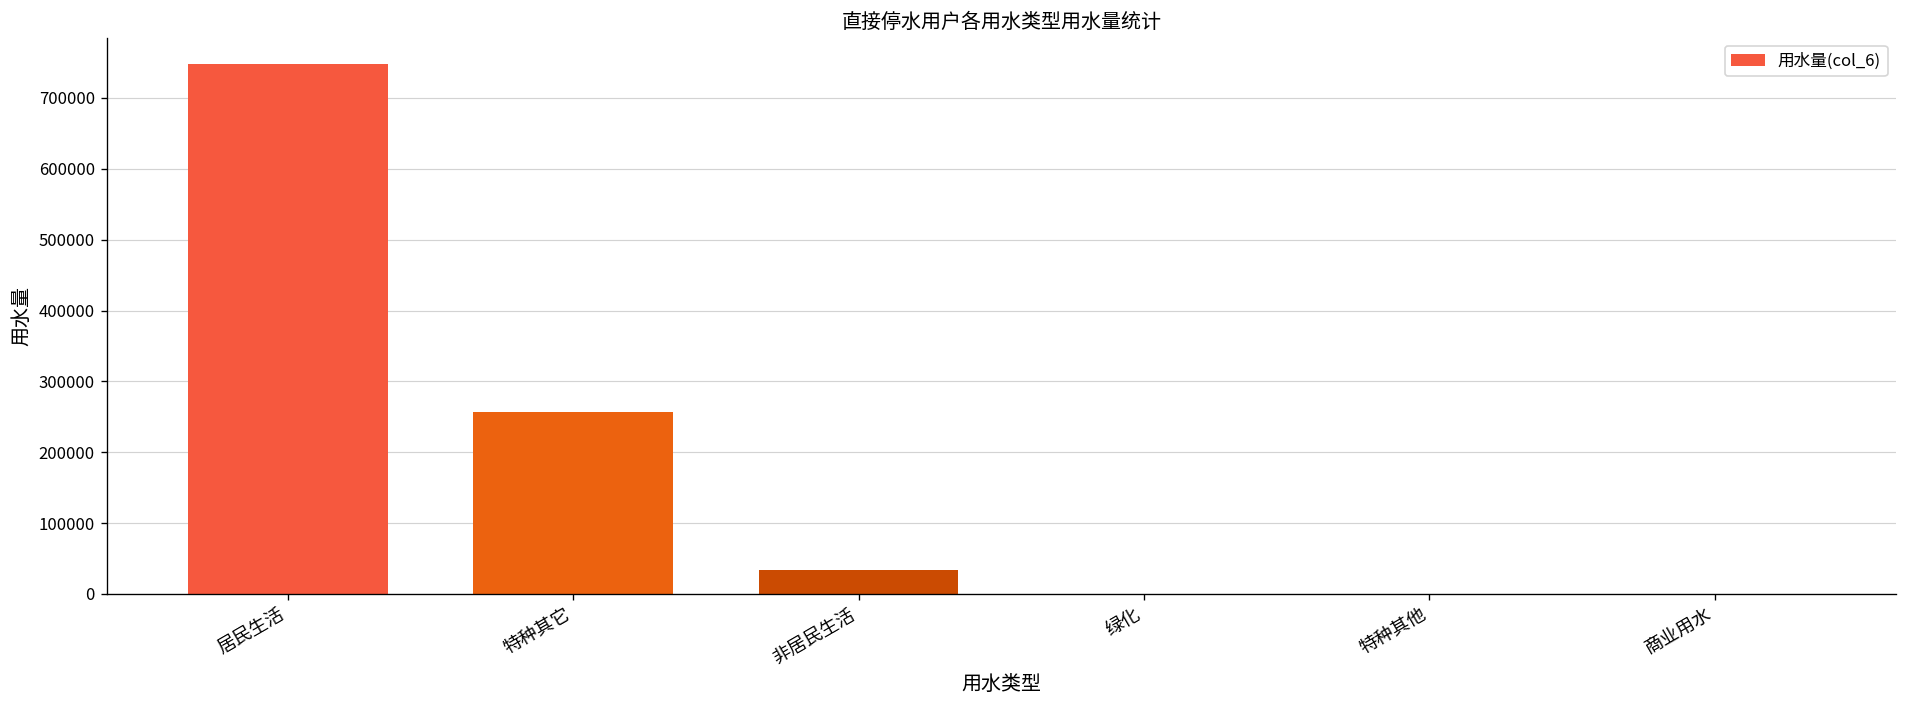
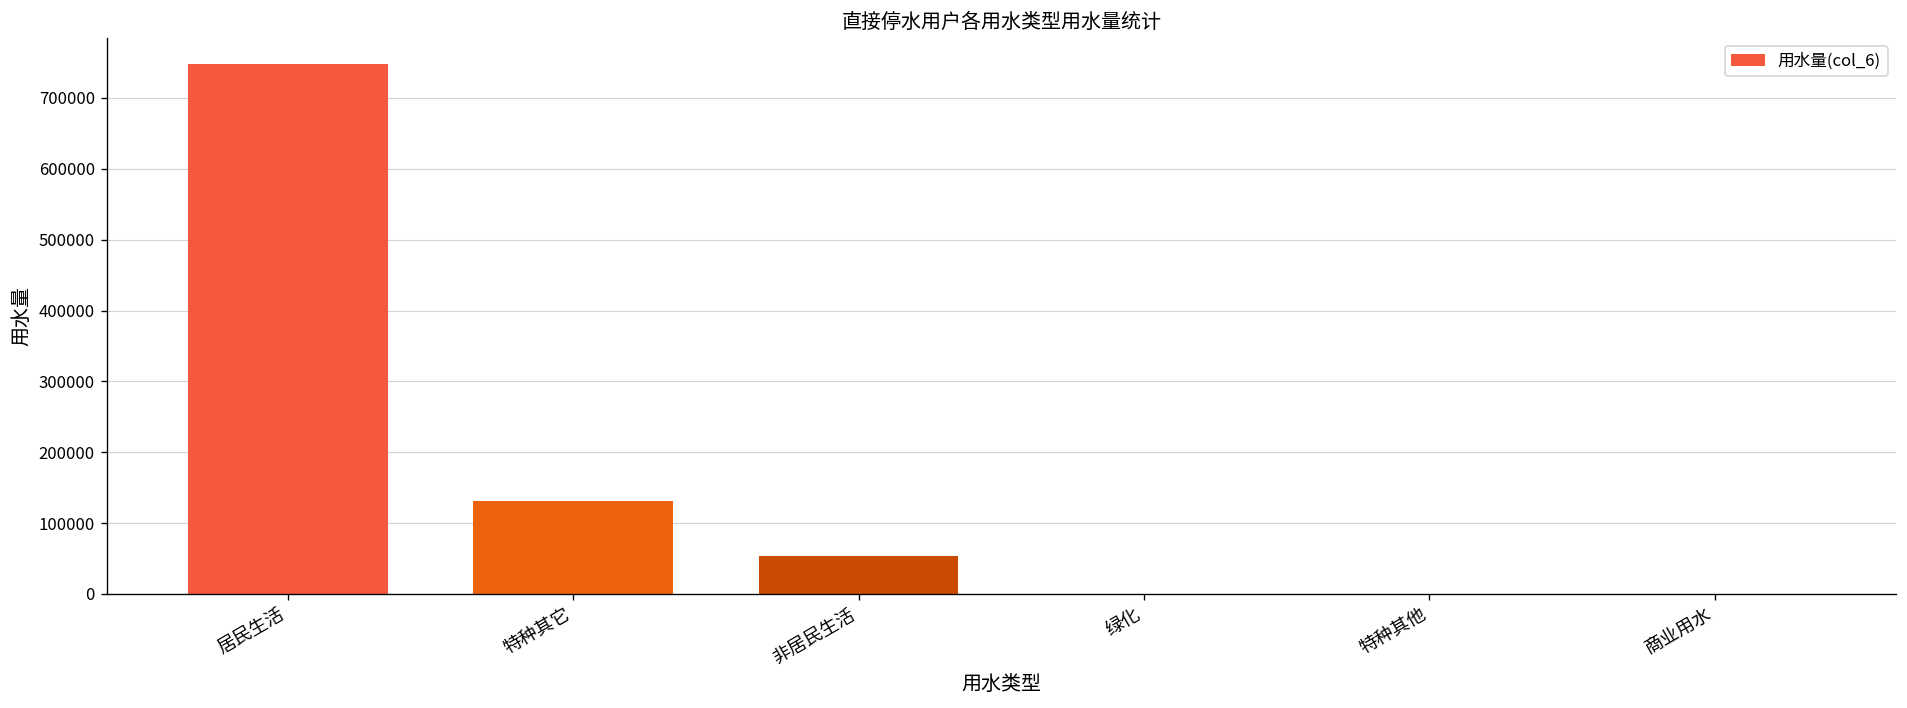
  {
    "居民生活": 750000,
-   "特种其它": 260000,
-   "非居民生活": 30000,
+   "特种其它": 130000,
+   "非居民生活": 50000,
    "绿化": 0,
    "特种其他": 0,
    "商业用水": 0
  }
